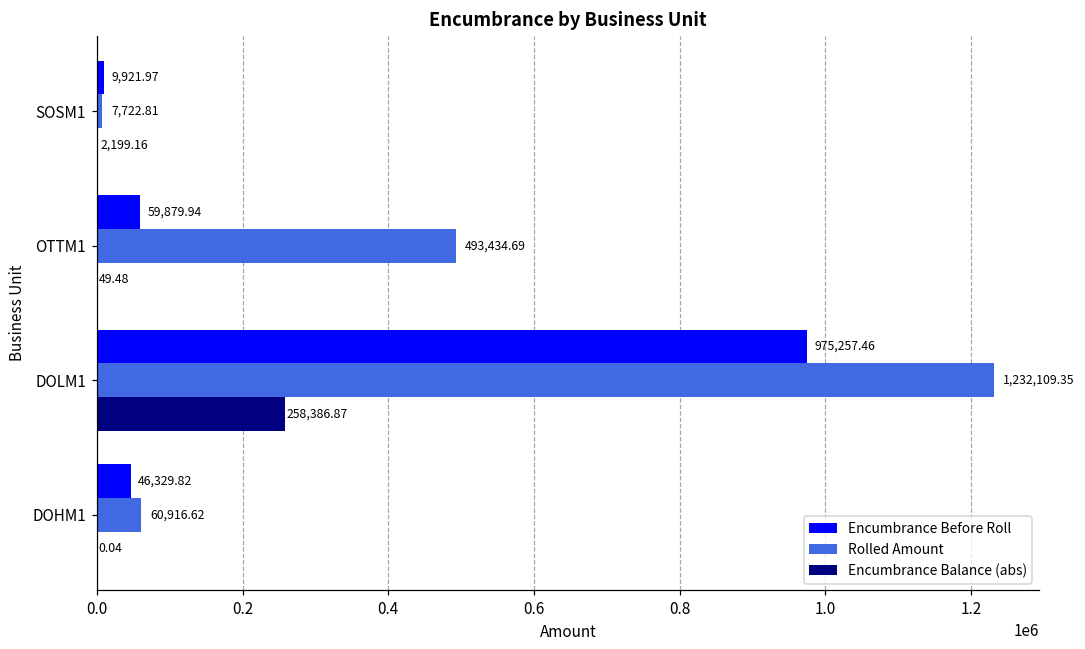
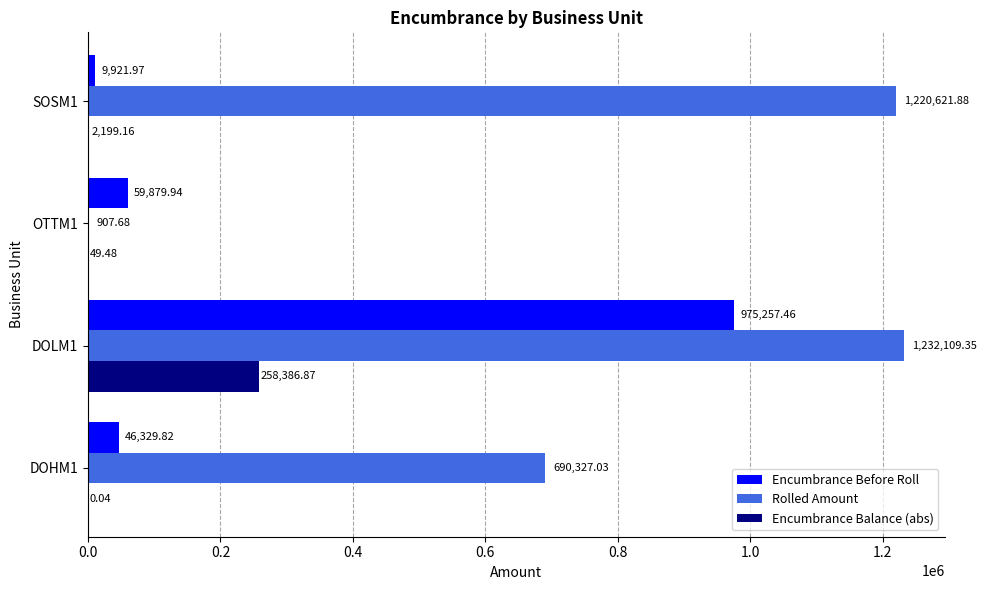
  {
    "Encumbrance Before Roll": {
      "SOSM1": "9,921.97",
      "OTTM1": "59,879.94",
      "DOLM1": "975,257.46",
      "DOHM1": "46,329.82"
    },
    "Rolled Amount": {
-     "SOSM1": "7,722.81",
-     "OTTM1": "493,434.69",
+     "SOSM1": "1,220,621.88",
+     "OTTM1": "907.68",
      "DOLM1": "1,232,109.35",
-     "DOHM1": "60,916.62"
+     "DOHM1": "690,327.03"
    },
    "Encumbrance Balance (abs)": {
      "SOSM1": "2,199.16",
      "OTTM1": "49.48",
      "DOLM1": "258,386.87",
      "DOHM1": "0.04"
    }
  }
